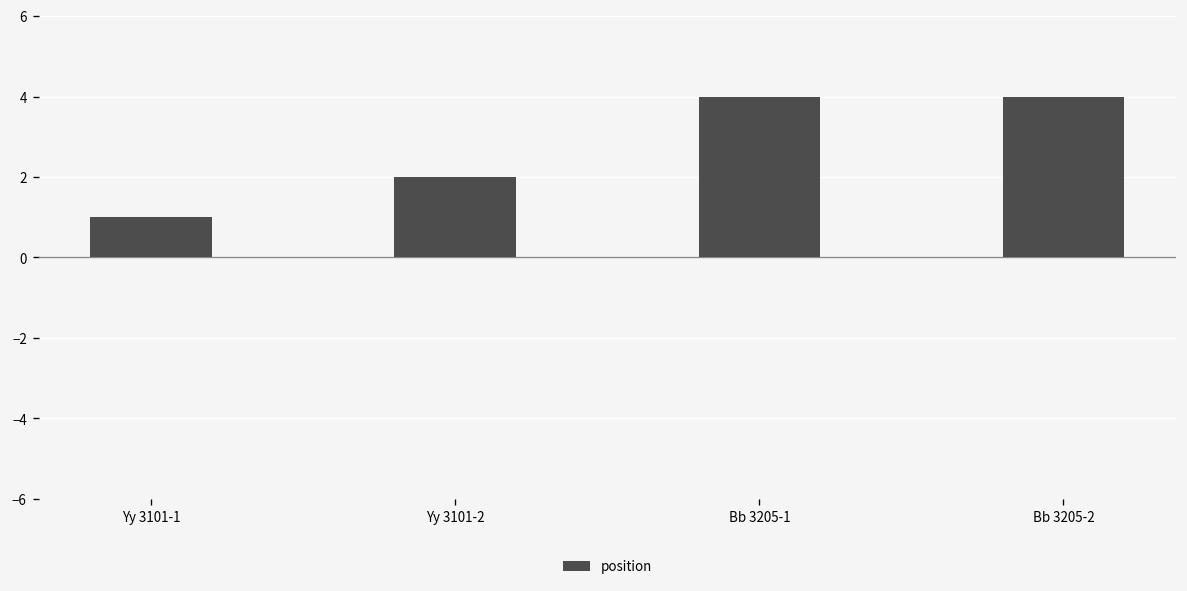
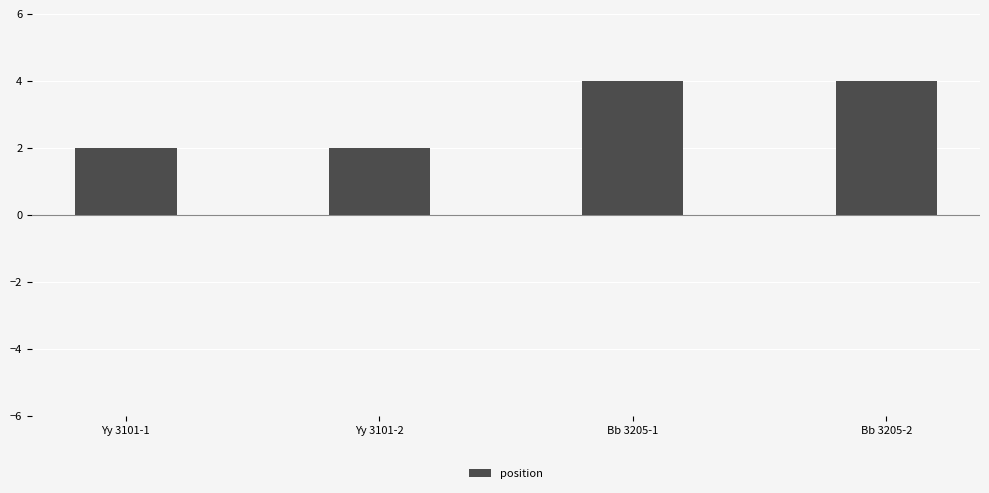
  {
-   "Yy 3101-1": 1,
+   "Yy 3101-1": 2,
    "Yy 3101-2": 2,
    "Bb 3205-1": 4,
    "Bb 3205-2": 4
  }
